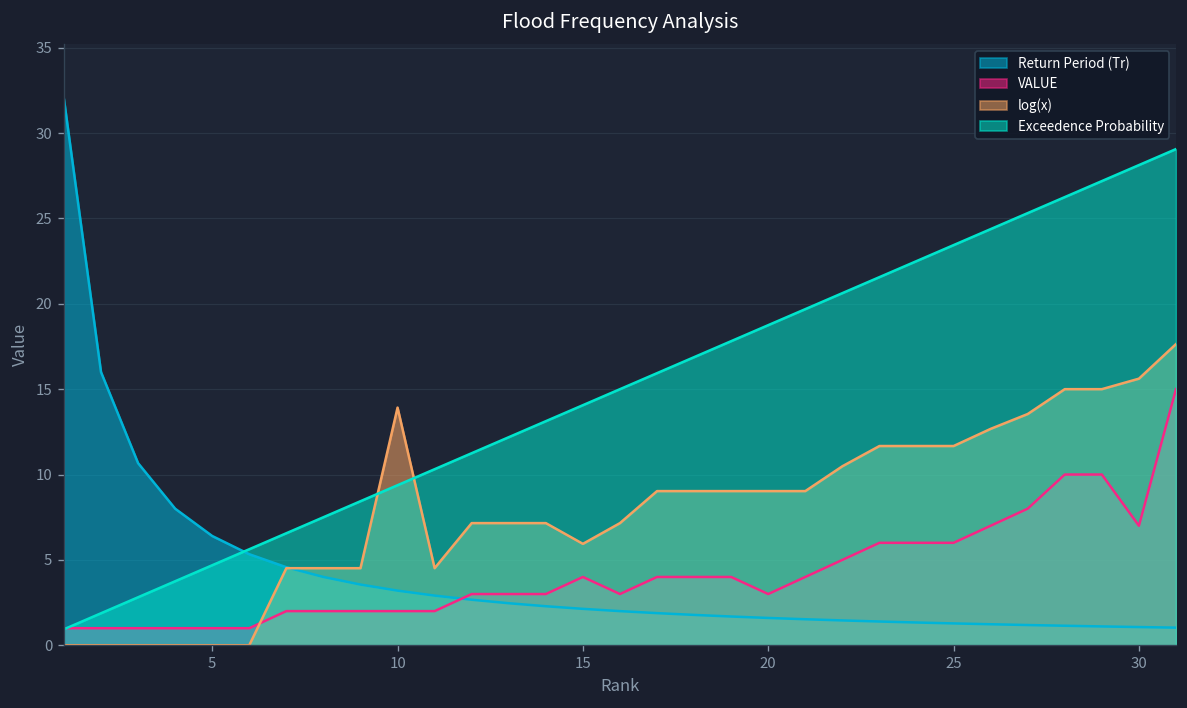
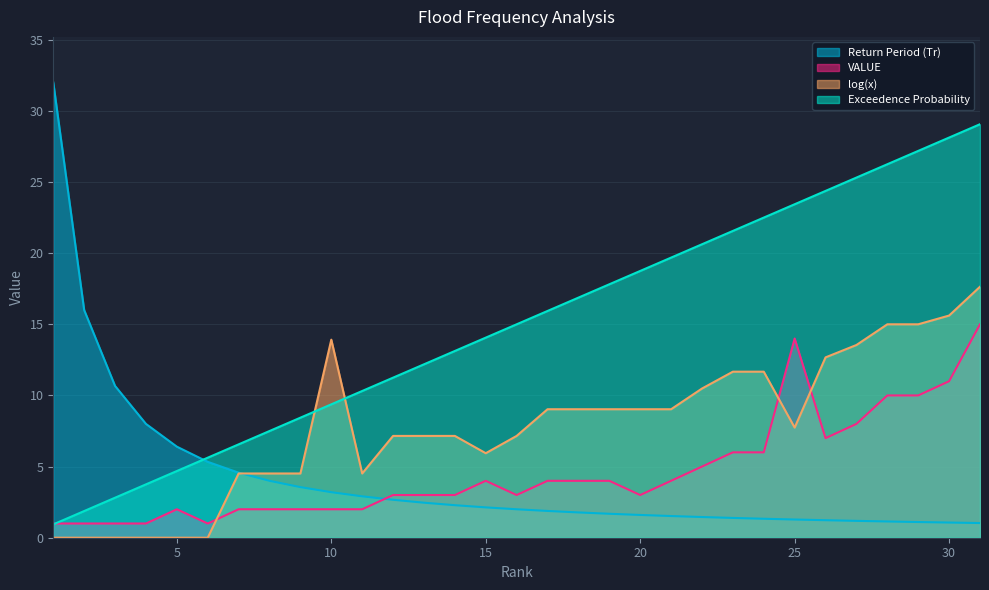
  {
    "VALUE": {
-     "5": 1,
+     "5": 2,
      "10": 2,
      "15": 4,
      "20": 3,
-     "25": 6,
-     "30": 7
+     "25": 14,
+     "30": 11
    },
    "log(x)": {
      "5": 0.0,
      "10": 13.9,
      "15": 5.9,
      "20": 9.0,
-     "25": 11.7,
+     "25": 7.7,
      "30": 15.6
    }
  }
